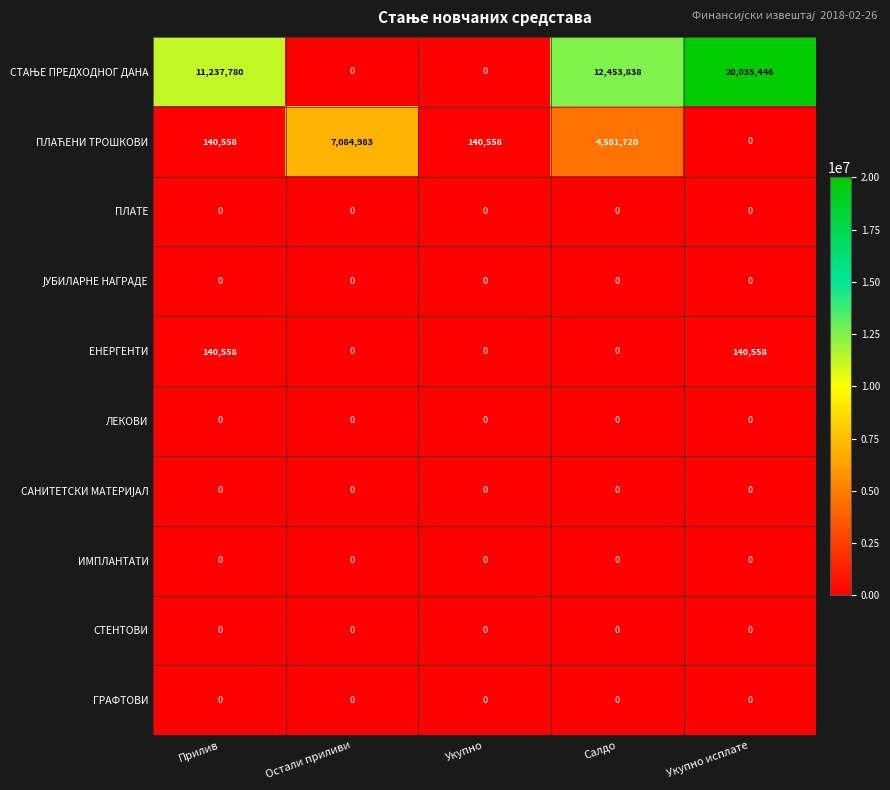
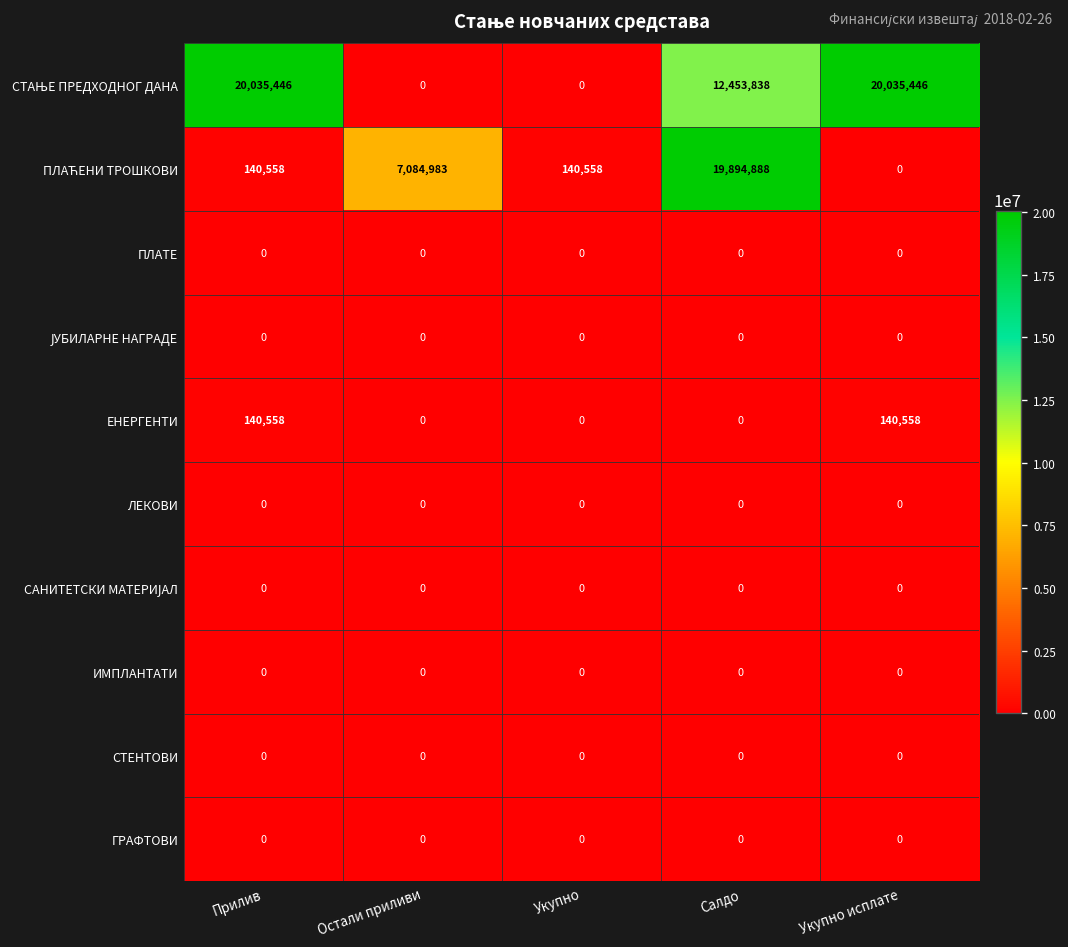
  {
    "СТАЊЕ ПРЕДХОДНОГ ДАНА": {
-     "Прилив": "11,237,780",
+     "Прилив": "20,035,446",
      "Остали приливи": "0",
      "Укупно": "0",
      "Салдо": "12,453,838",
      "Укупно исплате": "20,035,446"
    },
    "ПЛАЋЕНИ ТРОШКОВИ": {
      "Прилив": "140,558",
      "Остали приливи": "7,084,983",
      "Укупно": "140,558",
-     "Салдо": "4,581,720",
+     "Салдо": "19,894,888",
      "Укупно исплате": "0"
    },
    "ПЛАТЕ": {
      "Прилив": "0",
      "Остали приливи": "0",
      "Укупно": "0",
      "Салдо": "0",
      "Укупно исплате": "0"
    },
    "ЈУБИЛАРНЕ НАГРАДЕ": {
      "Прилив": "0",
      "Остали приливи": "0",
      "Укупно": "0",
      "Салдо": "0",
      "Укупно исплате": "0"
    },
    "ЕНЕРГЕНТИ": {
      "Прилив": "140,558",
      "Остали приливи": "0",
      "Укупно": "0",
      "Салдо": "0",
      "Укупно исплате": "140,558"
    },
    "ЛЕКОВИ": {
      "Прилив": "0",
      "Остали приливи": "0",
      "Укупно": "0",
      "Салдо": "0",
      "Укупно исплате": "0"
    },
    "САНИТЕТСКИ МАТЕРИЈАЛ": {
      "Прилив": "0",
      "Остали приливи": "0",
      "Укупно": "0",
      "Салдо": "0",
      "Укупно исплате": "0"
    },
    "ИМПЛАНТАТИ": {
      "Прилив": "0",
      "Остали приливи": "0",
      "Укупно": "0",
      "Салдо": "0",
      "Укупно исплате": "0"
    },
    "СТЕНТОВИ": {
      "Прилив": "0",
      "Остали приливи": "0",
      "Укупно": "0",
      "Салдо": "0",
      "Укупно исплате": "0"
    },
    "ГРАФТОВИ": {
      "Прилив": "0",
      "Остали приливи": "0",
      "Укупно": "0",
      "Салдо": "0",
      "Укупно исплате": "0"
    }
  }
